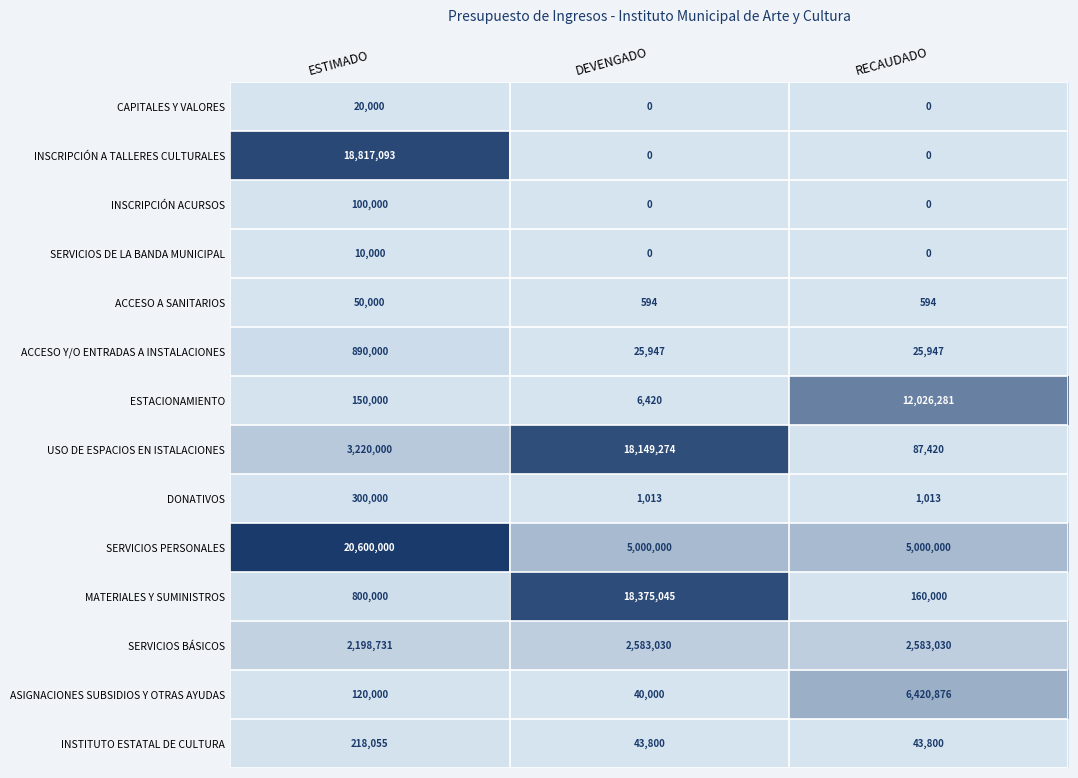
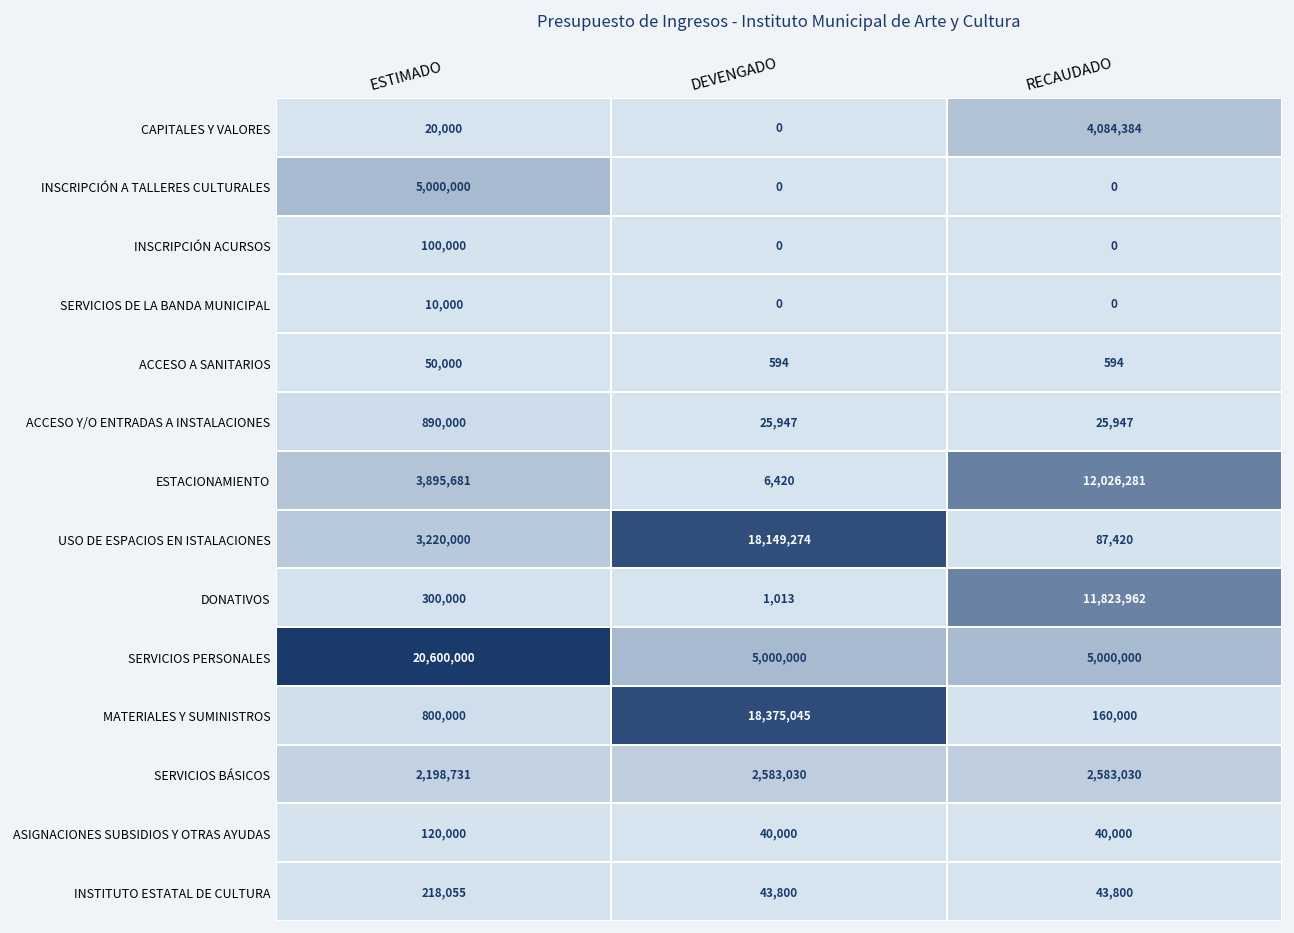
  {
    "CAPITALES Y VALORES": {
      "ESTIMADO": "20,000",
      "DEVENGADO": "0",
-     "RECAUDADO": "0"
+     "RECAUDADO": "4,084,384"
    },
    "INSCRIPCIÓN A TALLERES CULTURALES": {
-     "ESTIMADO": "18,817,093",
+     "ESTIMADO": "5,000,000",
      "DEVENGADO": "0",
      "RECAUDADO": "0"
    },
    "INSCRIPCIÓN ACURSOS": {
      "ESTIMADO": "100,000",
      "DEVENGADO": "0",
      "RECAUDADO": "0"
    },
    "SERVICIOS DE LA BANDA MUNICIPAL": {
      "ESTIMADO": "10,000",
      "DEVENGADO": "0",
      "RECAUDADO": "0"
    },
    "ACCESO A SANITARIOS": {
      "ESTIMADO": "50,000",
      "DEVENGADO": "594",
      "RECAUDADO": "594"
    },
    "ACCESO Y/O ENTRADAS A INSTALACIONES": {
      "ESTIMADO": "890,000",
      "DEVENGADO": "25,947",
      "RECAUDADO": "25,947"
    },
    "ESTACIONAMIENTO": {
-     "ESTIMADO": "150,000",
+     "ESTIMADO": "3,895,681",
      "DEVENGADO": "6,420",
      "RECAUDADO": "12,026,281"
    },
    "USO DE ESPACIOS EN ISTALACIONES": {
      "ESTIMADO": "3,220,000",
      "DEVENGADO": "18,149,274",
      "RECAUDADO": "87,420"
    },
    "DONATIVOS": {
      "ESTIMADO": "300,000",
      "DEVENGADO": "1,013",
-     "RECAUDADO": "1,013"
+     "RECAUDADO": "11,823,962"
    },
    "SERVICIOS PERSONALES": {
      "ESTIMADO": "20,600,000",
      "DEVENGADO": "5,000,000",
      "RECAUDADO": "5,000,000"
    },
    "MATERIALES Y SUMINISTROS": {
      "ESTIMADO": "800,000",
      "DEVENGADO": "18,375,045",
      "RECAUDADO": "160,000"
    },
    "SERVICIOS BÁSICOS": {
      "ESTIMADO": "2,198,731",
      "DEVENGADO": "2,583,030",
      "RECAUDADO": "2,583,030"
    },
    "ASIGNACIONES SUBSIDIOS Y OTRAS AYUDAS": {
      "ESTIMADO": "120,000",
      "DEVENGADO": "40,000",
-     "RECAUDADO": "6,420,876"
+     "RECAUDADO": "40,000"
    },
    "INSTITUTO ESTATAL DE CULTURA": {
      "ESTIMADO": "218,055",
      "DEVENGADO": "43,800",
      "RECAUDADO": "43,800"
    }
  }
